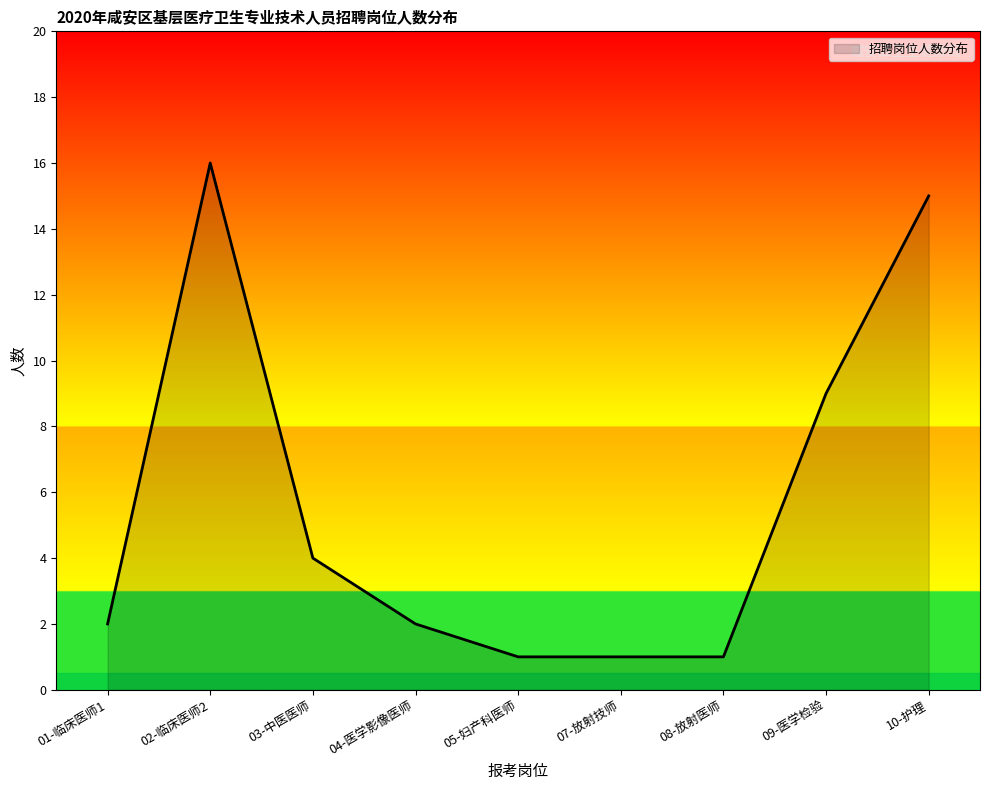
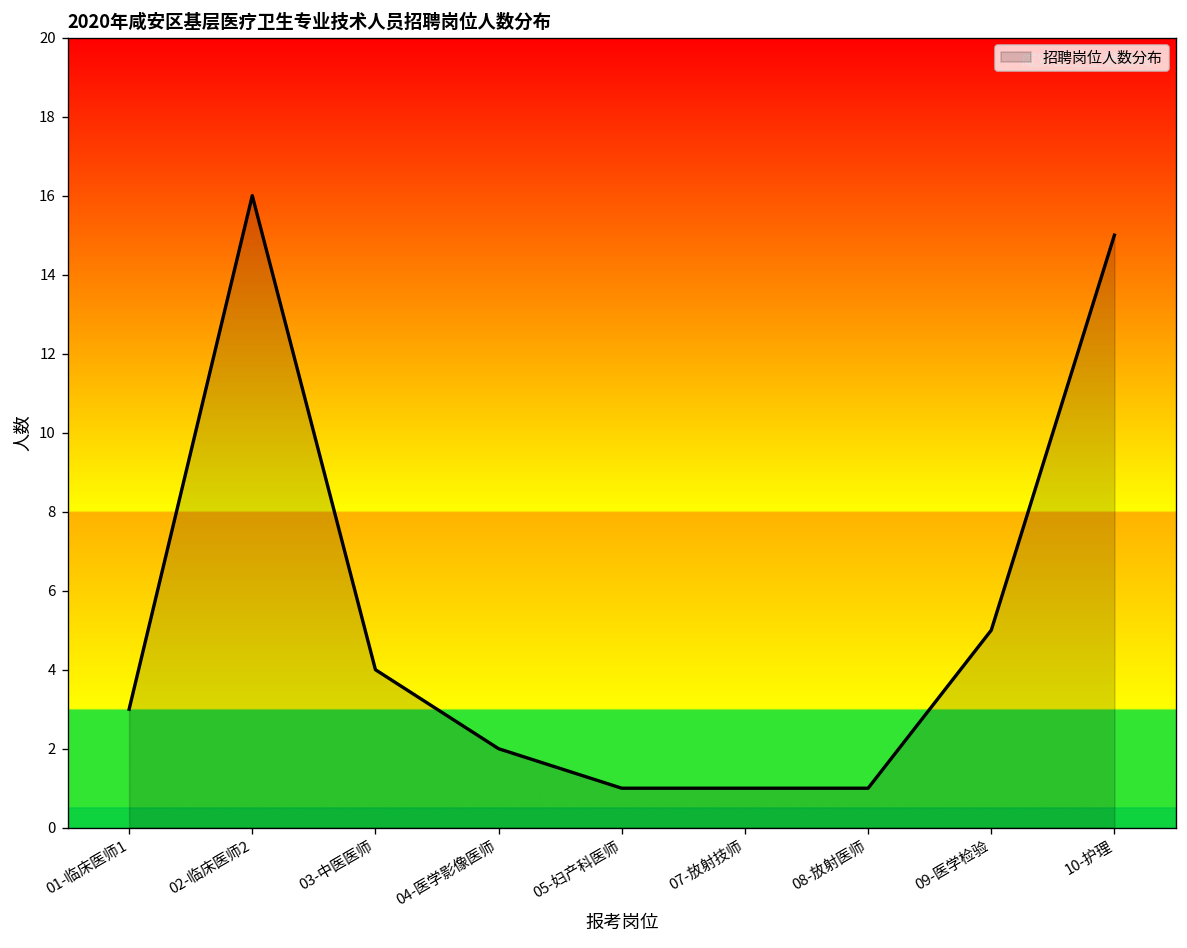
  {
-   "01-临床医师1": 2,
+   "01-临床医师1": 3,
    "02-临床医师2": 16,
    "03-中医医师": 4,
    "04-医学影像医师": 2,
    "05-妇产科医师": 1,
    "07-放射技师": 1,
    "08-放射医师": 1,
-   "09-医学检验": 9,
+   "09-医学检验": 5,
    "10-护理": 15
  }
